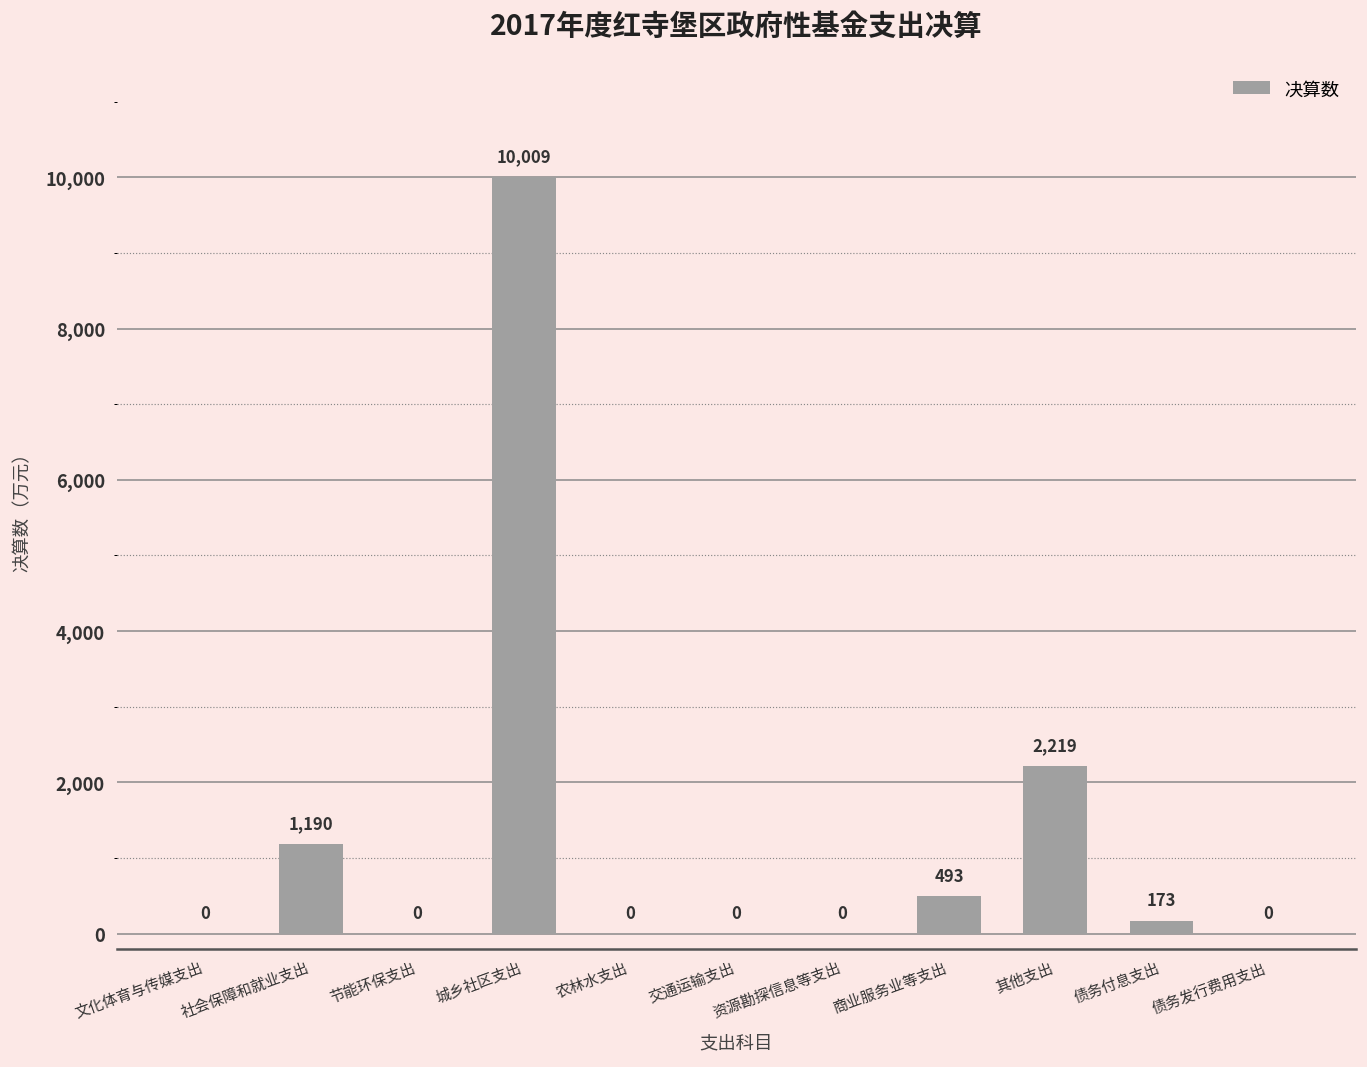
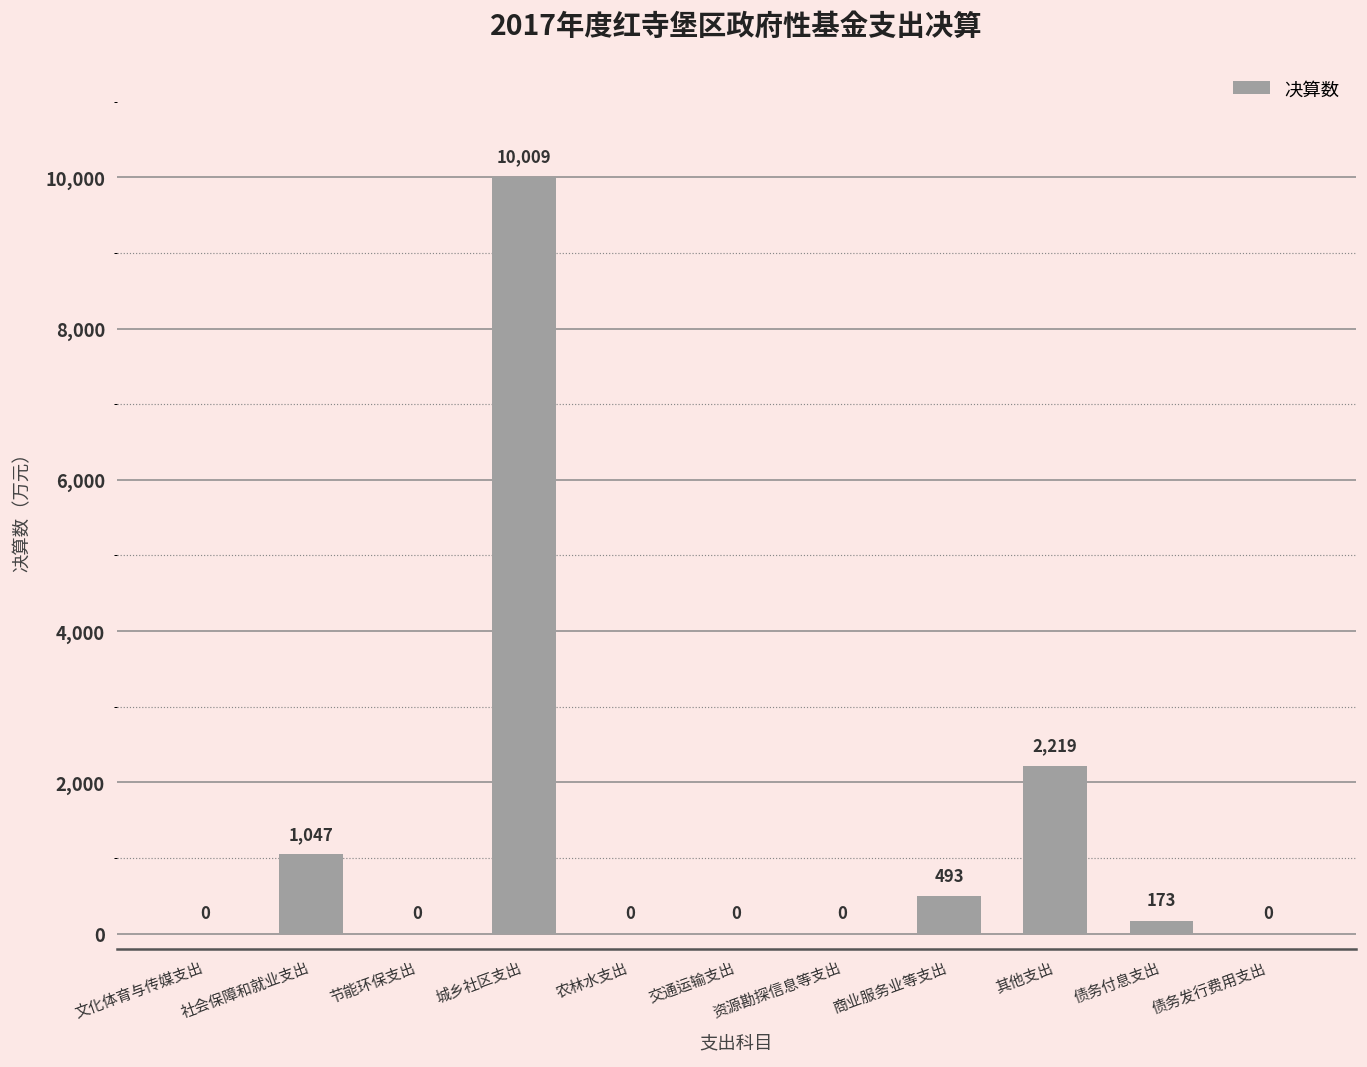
  {
    "文化体育与传媒支出": "0",
-   "社会保障和就业支出": "1,190",
+   "社会保障和就业支出": "1,047",
    "节能环保支出": "0",
    "城乡社区支出": "10,009",
    "农林水支出": "0",
    "交通运输支出": "0",
    "资源勘探信息等支出": "0",
    "商业服务业等支出": "493",
    "其他支出": "2,219",
    "债务付息支出": "173",
    "债务发行费用支出": "0"
  }
